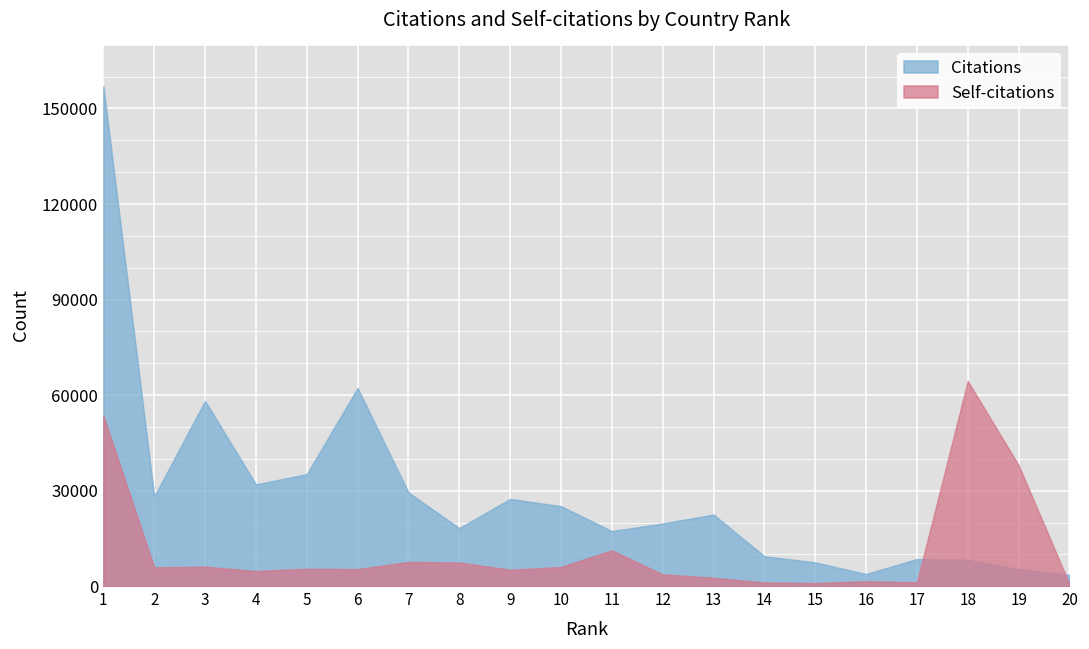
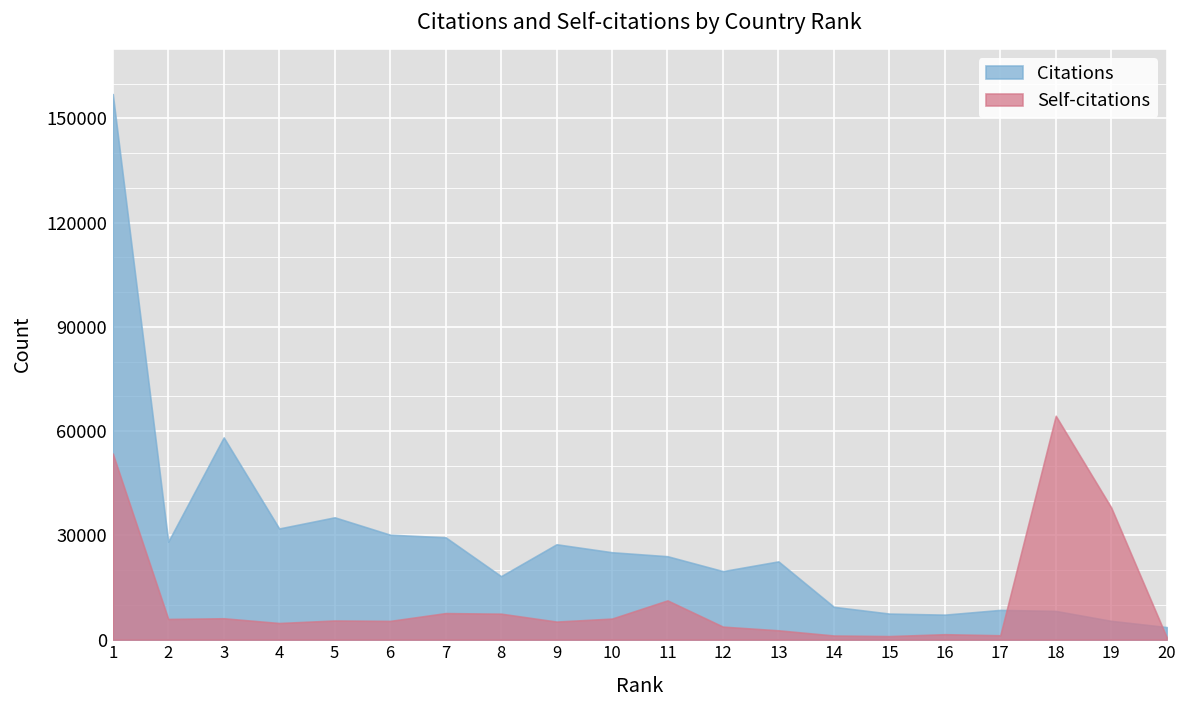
  {
    "Citations": {
      "1": 157000,
      "2": 28000,
      "3": 58000,
      "4": 32000,
      "5": 35000,
-     "6": 62000,
+     "6": 30000,
      "7": 29000,
      "8": 18000,
      "9": 27000,
      "10": 25000,
-     "11": 17000,
+     "11": 24000,
      "12": 20000,
      "13": 23000,
      "14": 9000,
      "15": 7000,
-     "16": 4000,
+     "16": 7000,
      "17": 9000,
      "18": 8000,
      "19": 5000,
      "20": 4000
    },
    "Self-citations": {
      "1": 54000,
      "2": 6000,
      "3": 6000,
      "4": 5000,
      "5": 6000,
      "6": 5000,
      "7": 8000,
      "8": 7000,
      "9": 5000,
      "10": 6000,
      "11": 11000,
      "12": 4000,
      "13": 3000,
      "14": 1000,
      "15": 1000,
      "16": 2000,
      "17": 1000,
      "18": 64000,
      "19": 38000
    }
  }
